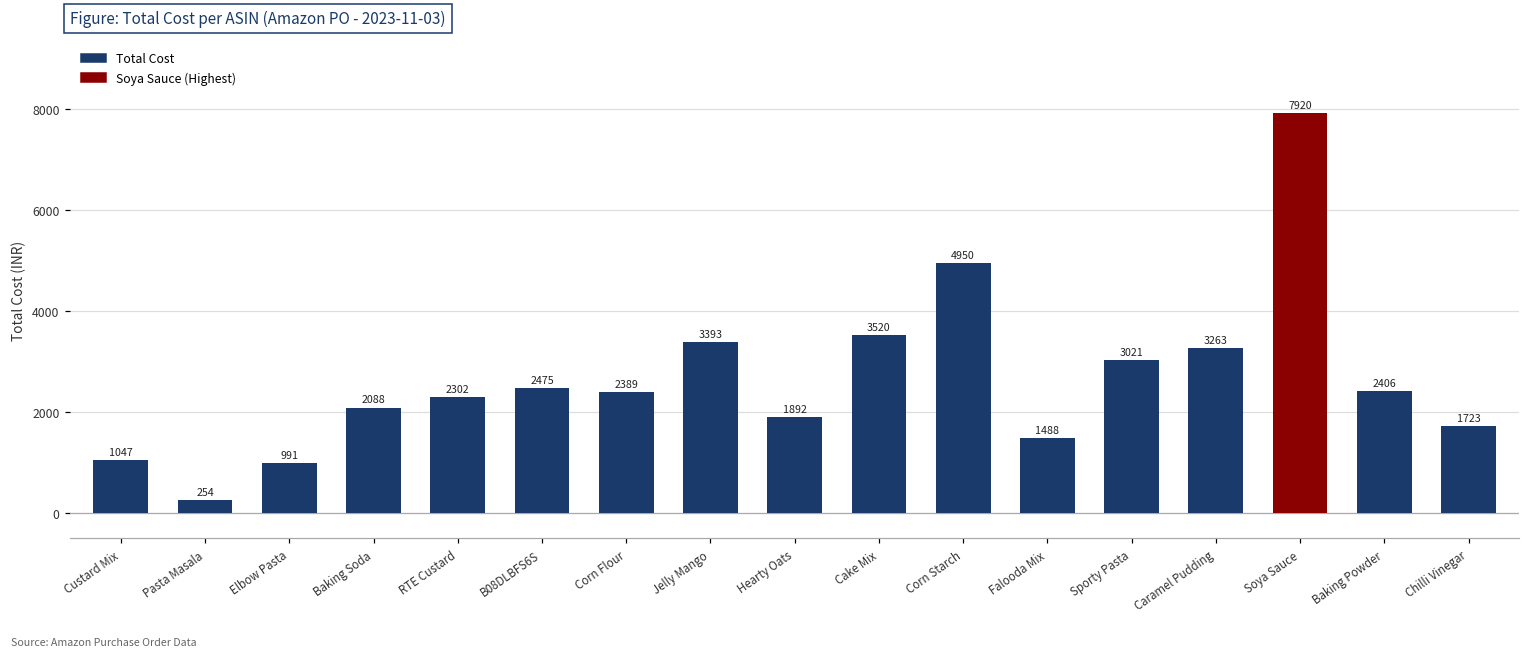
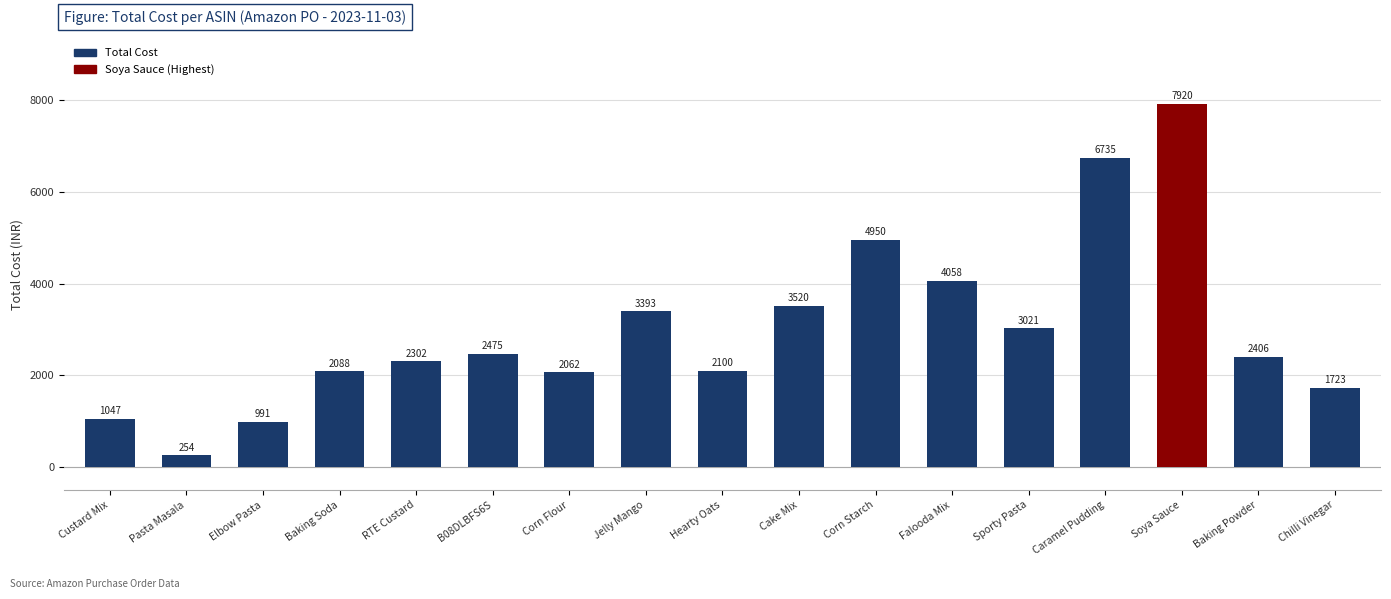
  {
    "Custard Mix": 1047,
    "Pasta Masala": 254,
    "Elbow Pasta": 991,
    "Baking Soda": 2088,
    "RTE Custard": 2302,
    "B08DLBFS6S": 2475,
-   "Corn Flour": 2389,
+   "Corn Flour": 2062,
    "Jelly Mango": 3393,
-   "Hearty Oats": 1892,
+   "Hearty Oats": 2100,
    "Cake Mix": 3520,
    "Corn Starch": 4950,
-   "Falooda Mix": 1488,
+   "Falooda Mix": 4058,
    "Sporty Pasta": 3021,
-   "Caramel Pudding": 3263,
+   "Caramel Pudding": 6735,
    "Soya Sauce": 7920,
    "Baking Powder": 2406,
    "Chilli Vinegar": 1723
  }
